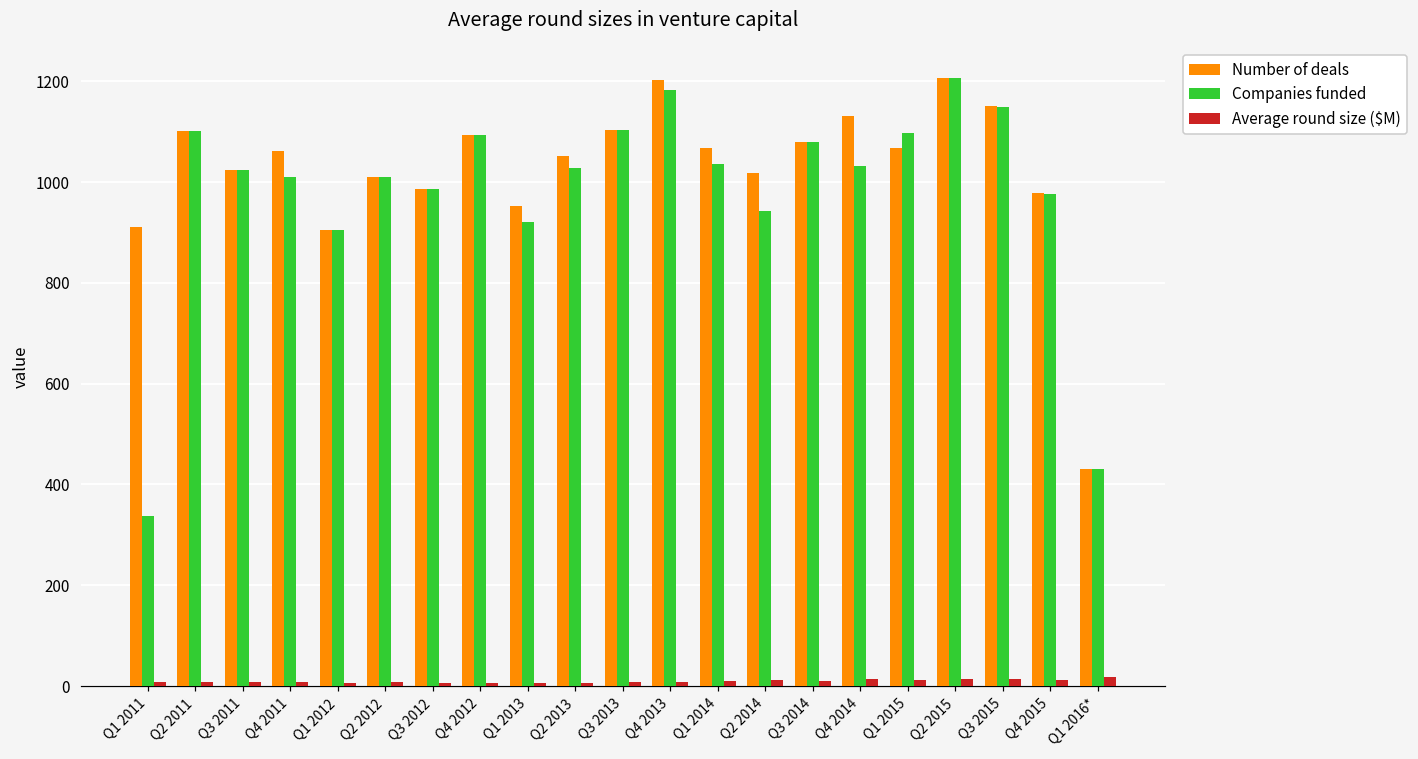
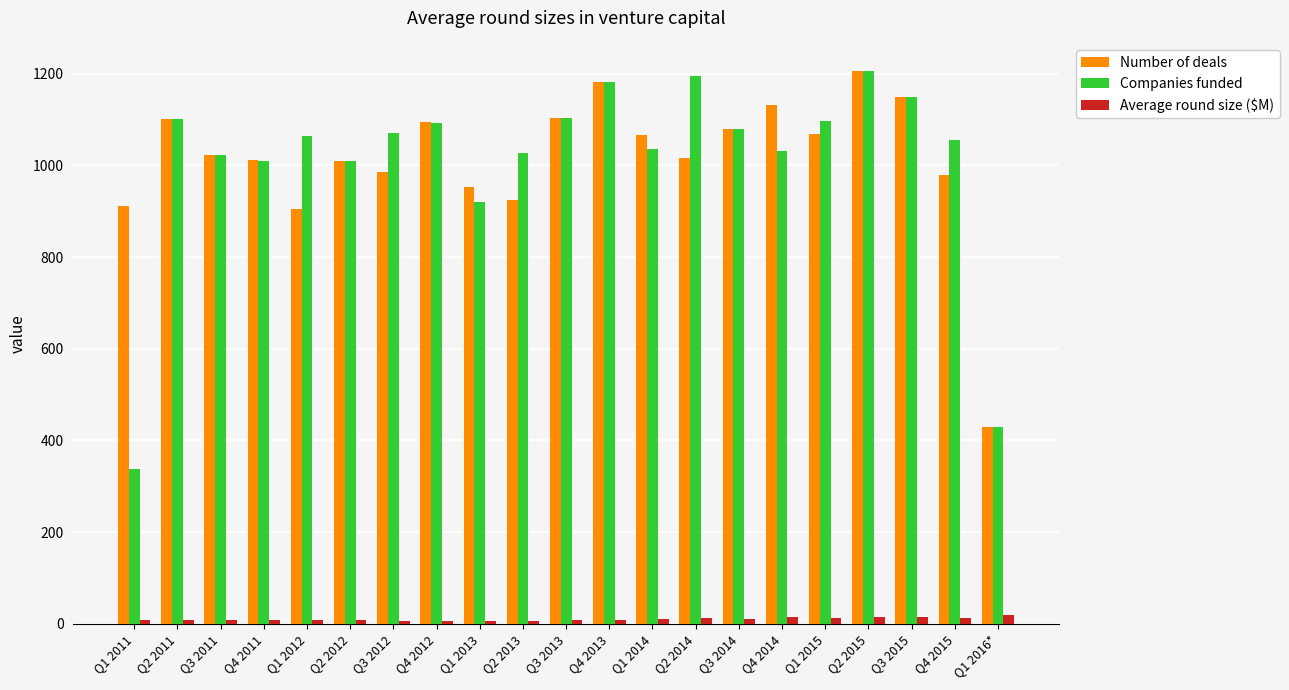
  {
    "Number of deals": {
      "Q1 2011": 910,
      "Q2 2011": 1100,
      "Q3 2011": 1020,
-     "Q4 2011": 1060,
+     "Q4 2011": 1010,
      "Q1 2012": 910,
      "Q2 2012": 1010,
      "Q3 2012": 990,
      "Q4 2012": 1090,
      "Q1 2013": 950,
-     "Q2 2013": 1050,
+     "Q2 2013": 930,
      "Q3 2013": 1100,
-     "Q4 2013": 1200,
+     "Q4 2013": 1180,
      "Q1 2014": 1070,
      "Q2 2014": 1020,
      "Q3 2014": 1080,
      "Q4 2014": 1130,
      "Q1 2015": 1070,
      "Q2 2015": 1210,
      "Q3 2015": 1150,
      "Q4 2015": 980,
      "Q1 2016*": 430
    },
    "Companies funded": {
      "Q1 2011": 340,
      "Q2 2011": 1100,
      "Q3 2011": 1020,
      "Q4 2011": 1010,
-     "Q1 2012": 910,
+     "Q1 2012": 1060,
      "Q2 2012": 1010,
-     "Q3 2012": 990,
+     "Q3 2012": 1070,
      "Q4 2012": 1090,
      "Q1 2013": 920,
      "Q2 2013": 1030,
      "Q3 2013": 1100,
      "Q4 2013": 1180,
      "Q1 2014": 1040,
-     "Q2 2014": 940,
+     "Q2 2014": 1200,
      "Q3 2014": 1080,
      "Q4 2014": 1030,
      "Q1 2015": 1100,
      "Q2 2015": 1210,
      "Q3 2015": 1150,
-     "Q4 2015": 980,
+     "Q4 2015": 1060,
      "Q1 2016*": 430
    },
    "Average round size ($M)": {
      "Q1 2011": 10,
      "Q2 2011": 10,
      "Q3 2011": 10,
      "Q4 2011": 10,
      "Q1 2012": 10,
      "Q2 2012": 10,
      "Q3 2012": 10,
      "Q4 2012": 10,
      "Q1 2013": 10,
      "Q2 2013": 10,
      "Q3 2013": 10,
      "Q4 2013": 10,
      "Q1 2014": 10,
      "Q2 2014": 10,
      "Q3 2014": 10,
      "Q4 2014": 10,
      "Q1 2015": 10,
      "Q2 2015": 10,
      "Q3 2015": 10,
      "Q4 2015": 10,
      "Q1 2016*": 20
    }
  }
